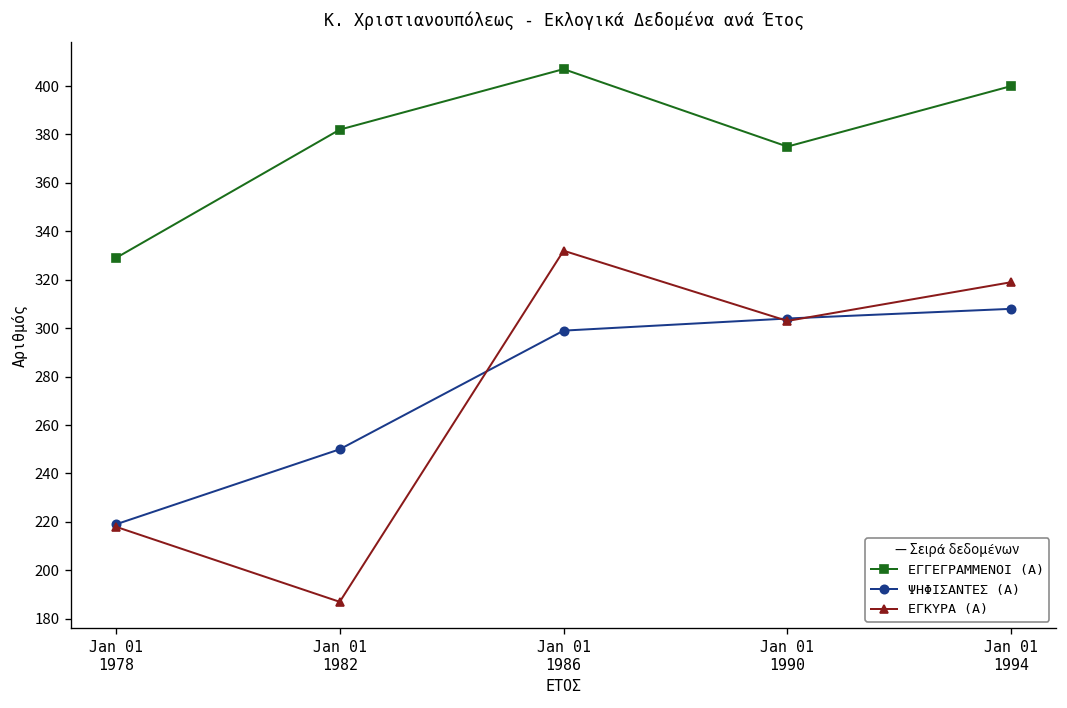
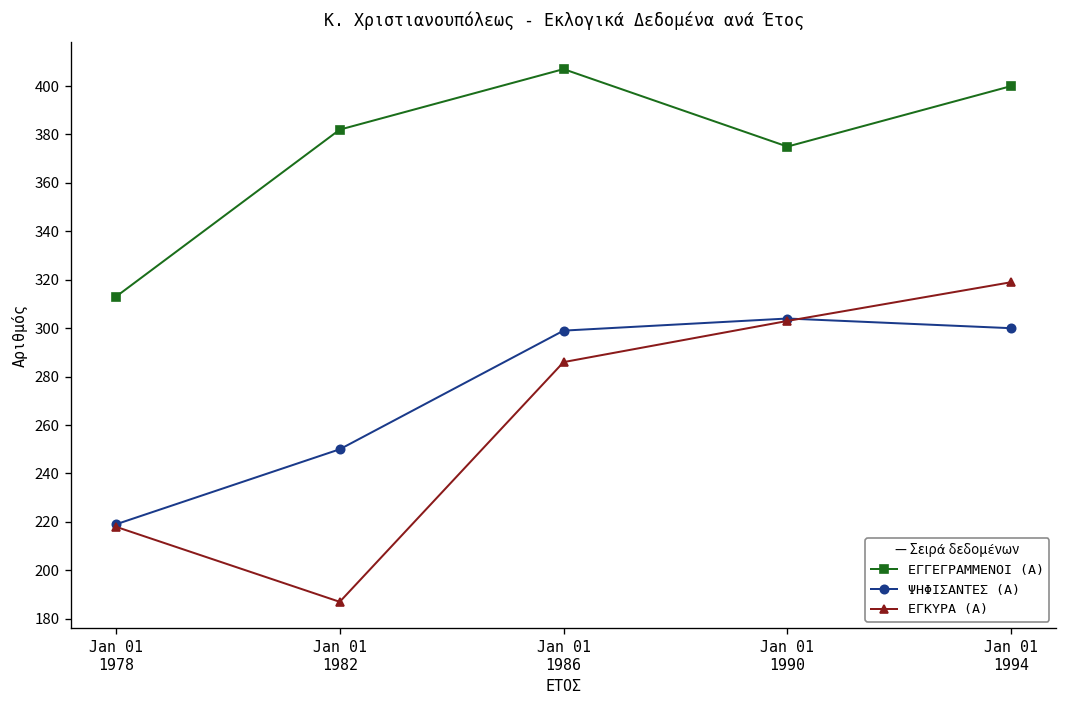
  {
    "ΕΓΓΕΓΡΑΜΜΕΝΟΙ (Α)": {
-     "Jan 01 1978": 329,
+     "Jan 01 1978": 313,
      "Jan 01 1982": 382,
      "Jan 01 1986": 407,
      "Jan 01 1990": 375,
      "Jan 01 1994": 400
    },
    "ΨΗΦΙΣΑΝΤΕΣ (Α)": {
      "Jan 01 1982": 250,
      "Jan 01 1986": 299,
-     "Jan 01 1994": 308
+     "Jan 01 1994": 300
    },
    "ΕΓΚΥΡΑ (Α)": {
      "Jan 01 1982": 187,
-     "Jan 01 1986": 332,
+     "Jan 01 1986": 286,
      "Jan 01 1994": 319
    }
  }
